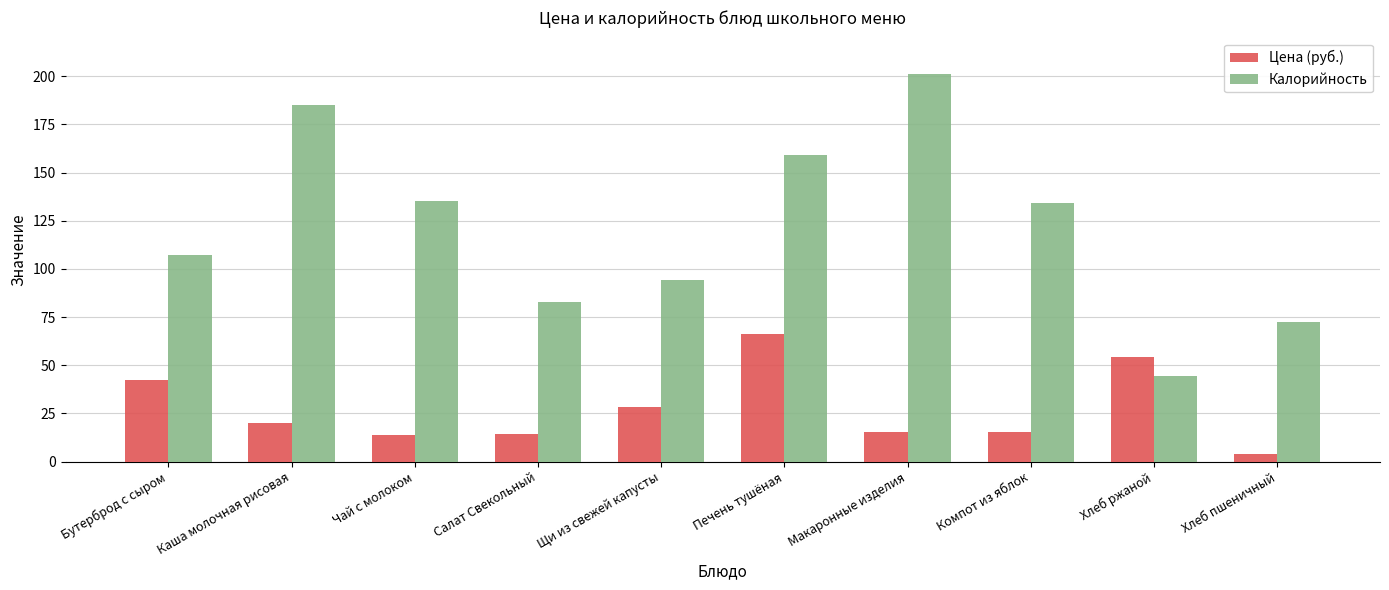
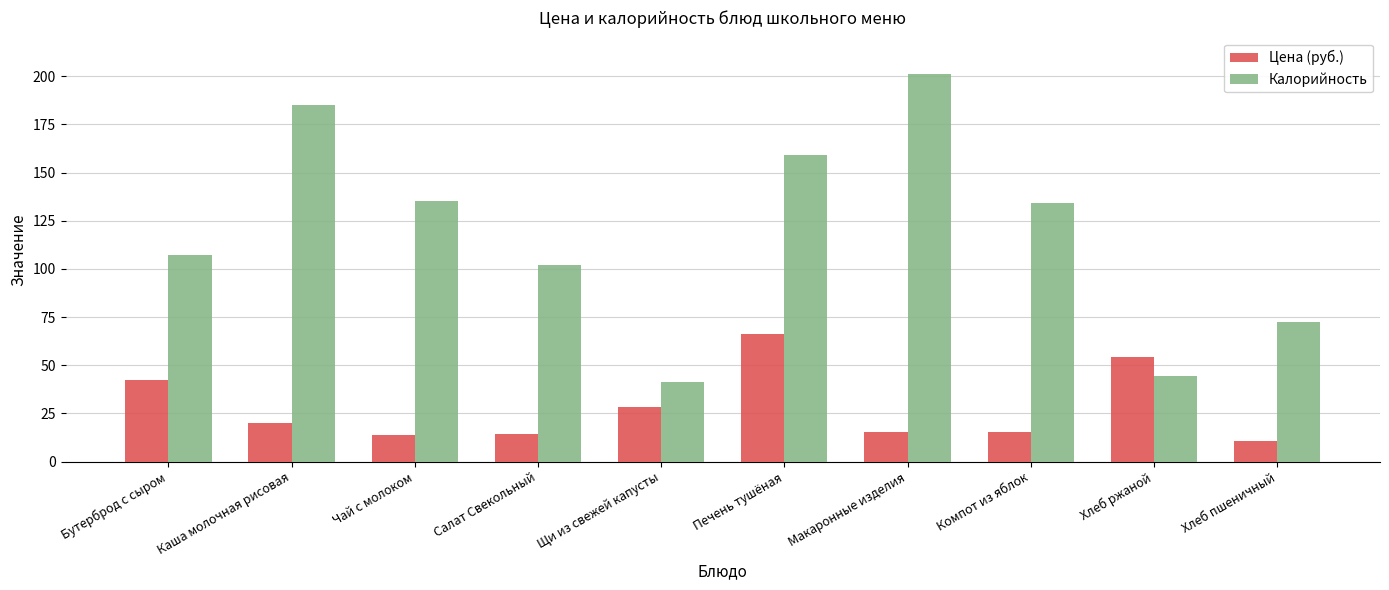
  {
    "Цена (руб.)": {
      "Бутерброд с сыром": 42,
      "Каша молочная рисовая": 20,
      "Чай с молоком": 14,
      "Салат Свекольный": 15,
      "Щи из свежей капусты": 28,
      "Печень тушёная": 66,
      "Макаронные изделия": 15,
      "Компот из яблок": 15,
      "Хлеб ржаной": 55,
-     "Хлеб пшеничный": 4
+     "Хлеб пшеничный": 11
    },
    "Калорийность": {
      "Бутерброд с сыром": 107,
      "Каша молочная рисовая": 185,
      "Чай с молоком": 135,
-     "Салат Свекольный": 83,
-     "Щи из свежей капусты": 94,
+     "Салат Свекольный": 102,
+     "Щи из свежей капусты": 41,
      "Печень тушёная": 159,
      "Макаронные изделия": 201,
      "Компот из яблок": 134,
      "Хлеб ржаной": 44,
      "Хлеб пшеничный": 73
    }
  }
